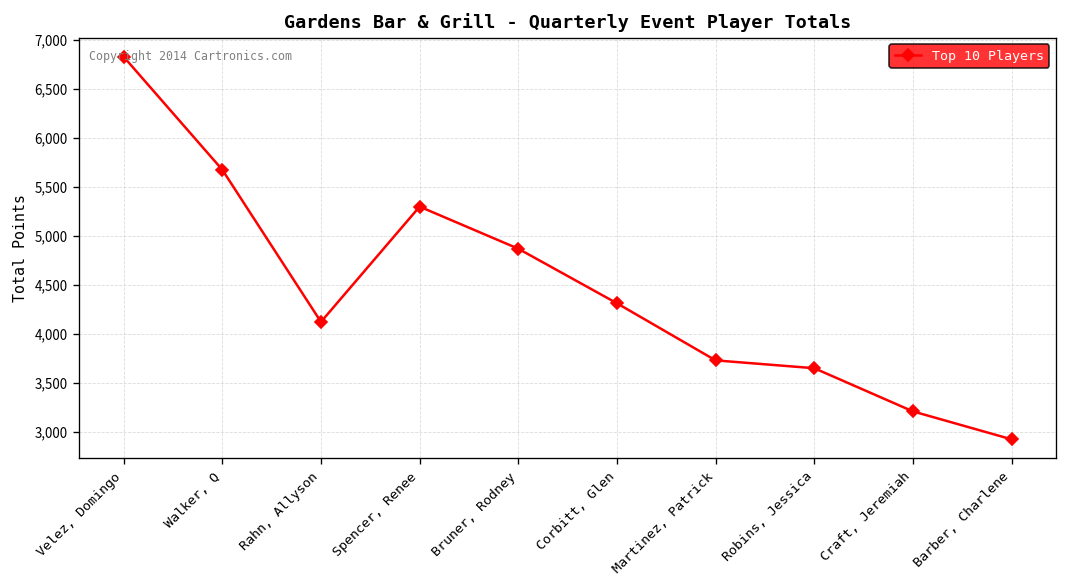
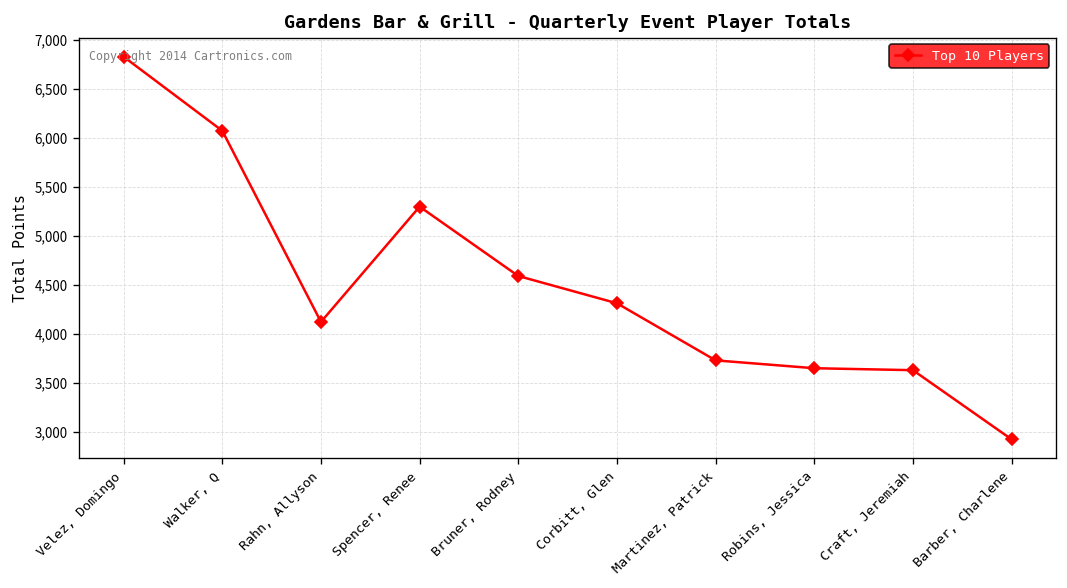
  {
-   "Walker, Q": "5,700",
+   "Walker, Q": "6,100",
    "Rahn, Allyson": "4,100",
    "Spencer, Renee": "5,300",
-   "Bruner, Rodney": "4,900",
+   "Bruner, Rodney": "4,600",
    "Corbitt, Glen": "4,300",
    "Martinez, Patrick": "3,700",
    "Robins, Jessica": "3,700",
-   "Craft, Jeremiah": "3,200",
+   "Craft, Jeremiah": "3,600",
    "Barber, Charlene": "2,900"
  }
